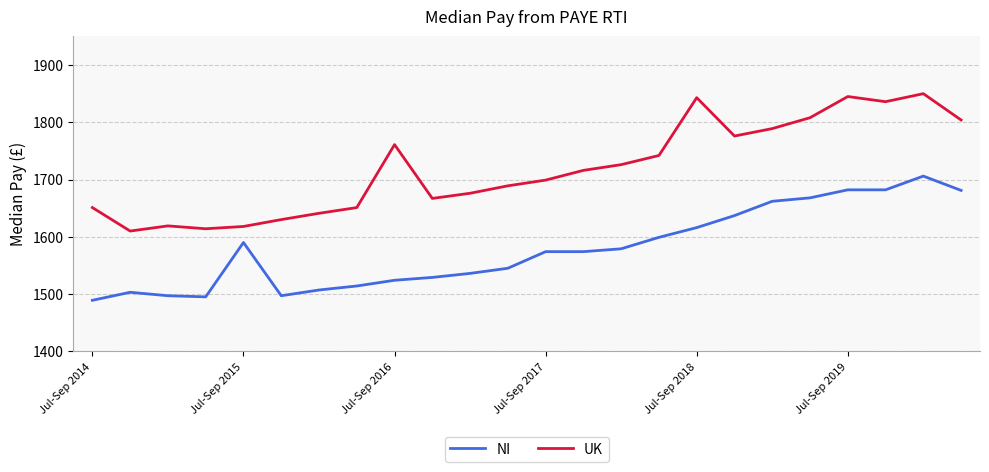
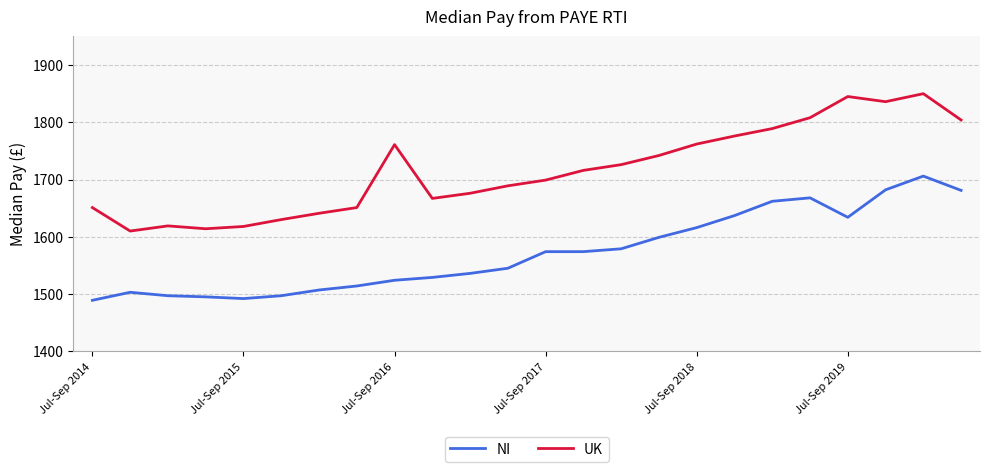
  {
    "NI": {
      "Jul-Sep 2014": 1490,
-     "Jul-Sep 2015": 1590,
+     "Jul-Sep 2015": 1490,
      "Jul-Sep 2016": 1520,
      "Jul-Sep 2017": 1570,
      "Jul-Sep 2018": 1620,
-     "Jul-Sep 2019": 1680
+     "Jul-Sep 2019": 1630
    },
    "UK": {
      "Jul-Sep 2014": 1650,
      "Jul-Sep 2015": 1620,
      "Jul-Sep 2016": 1760,
      "Jul-Sep 2017": 1700,
-     "Jul-Sep 2018": 1840,
+     "Jul-Sep 2018": 1760,
      "Jul-Sep 2019": 1850
    }
  }
